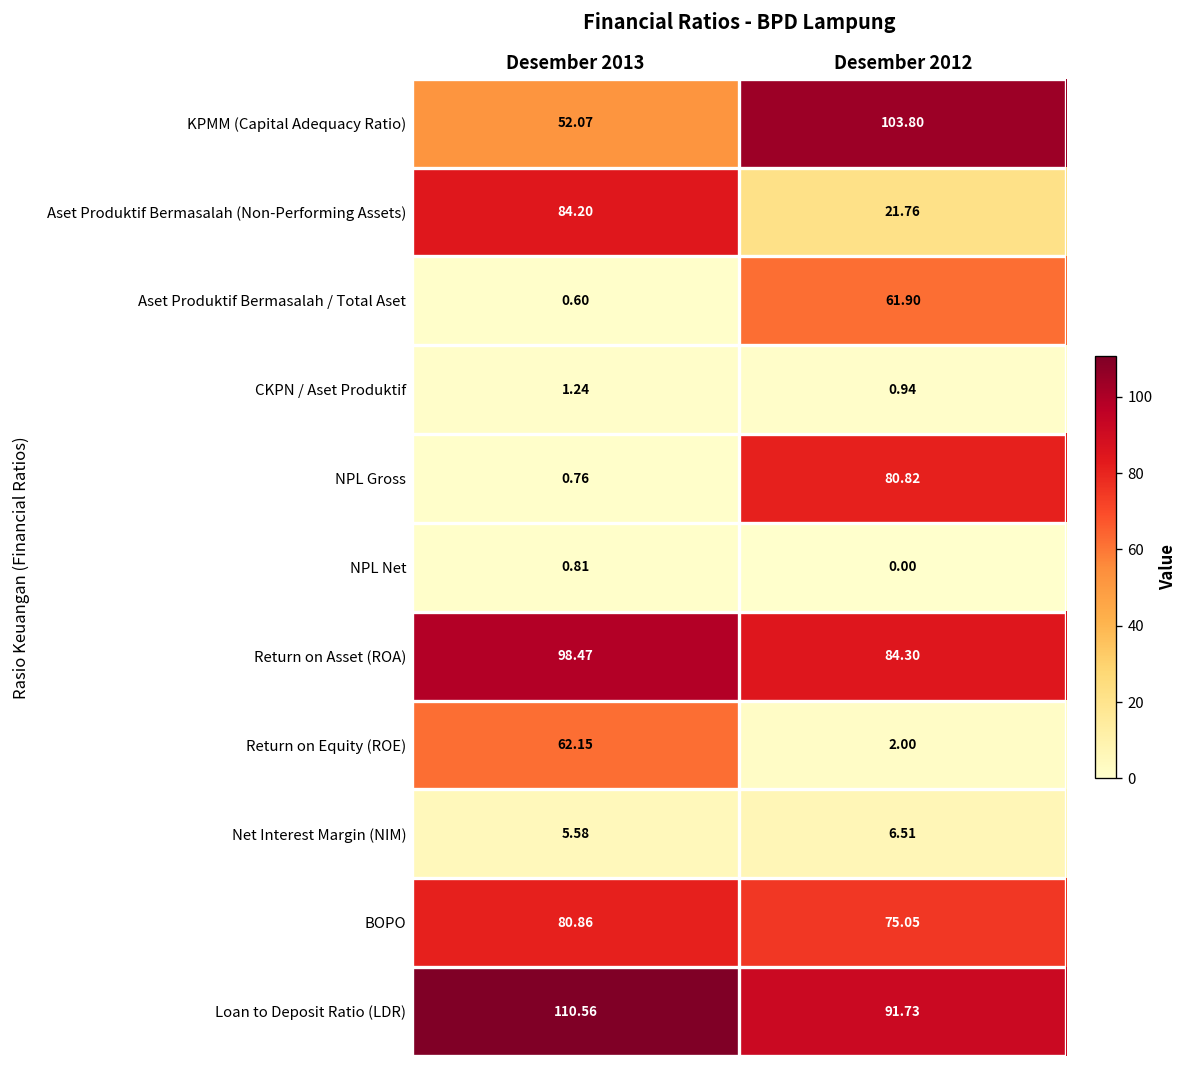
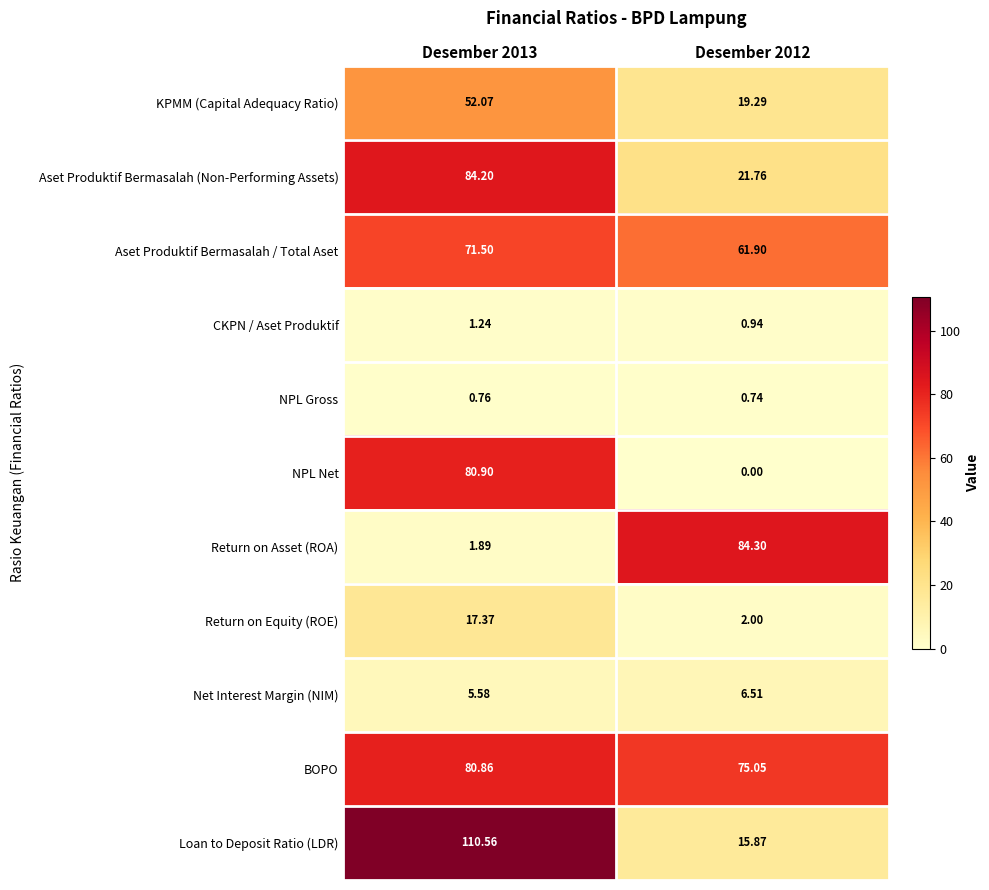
  {
    "KPMM (Capital Adequacy Ratio)": {
      "Desember 2013": 52.07,
-     "Desember 2012": 103.80
+     "Desember 2012": 19.29
    },
    "Aset Produktif Bermasalah (Non-Performing Assets)": {
      "Desember 2013": 84.20,
      "Desember 2012": 21.76
    },
    "Aset Produktif Bermasalah / Total Aset": {
-     "Desember 2013": 0.60,
+     "Desember 2013": 71.50,
      "Desember 2012": 61.90
    },
    "CKPN / Aset Produktif": {
      "Desember 2013": 1.24,
      "Desember 2012": 0.94
    },
    "NPL Gross": {
      "Desember 2013": 0.76,
-     "Desember 2012": 80.82
+     "Desember 2012": 0.74
    },
    "NPL Net": {
-     "Desember 2013": 0.81,
+     "Desember 2013": 80.90,
      "Desember 2012": 0.00
    },
    "Return on Asset (ROA)": {
-     "Desember 2013": 98.47,
+     "Desember 2013": 1.89,
      "Desember 2012": 84.30
    },
    "Return on Equity (ROE)": {
-     "Desember 2013": 62.15,
+     "Desember 2013": 17.37,
      "Desember 2012": 2.00
    },
    "Net Interest Margin (NIM)": {
      "Desember 2013": 5.58,
      "Desember 2012": 6.51
    },
    "BOPO": {
      "Desember 2013": 80.86,
      "Desember 2012": 75.05
    },
    "Loan to Deposit Ratio (LDR)": {
      "Desember 2013": 110.56,
-     "Desember 2012": 91.73
+     "Desember 2012": 15.87
    }
  }
